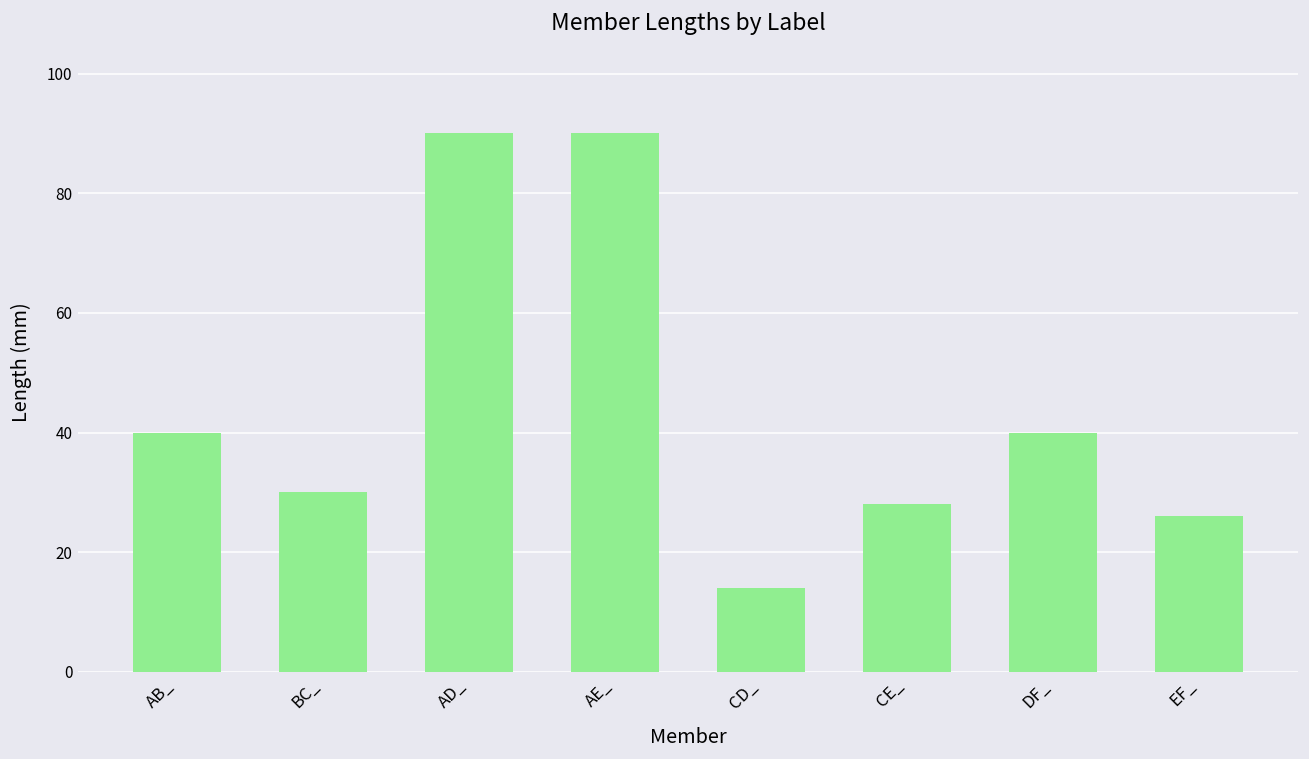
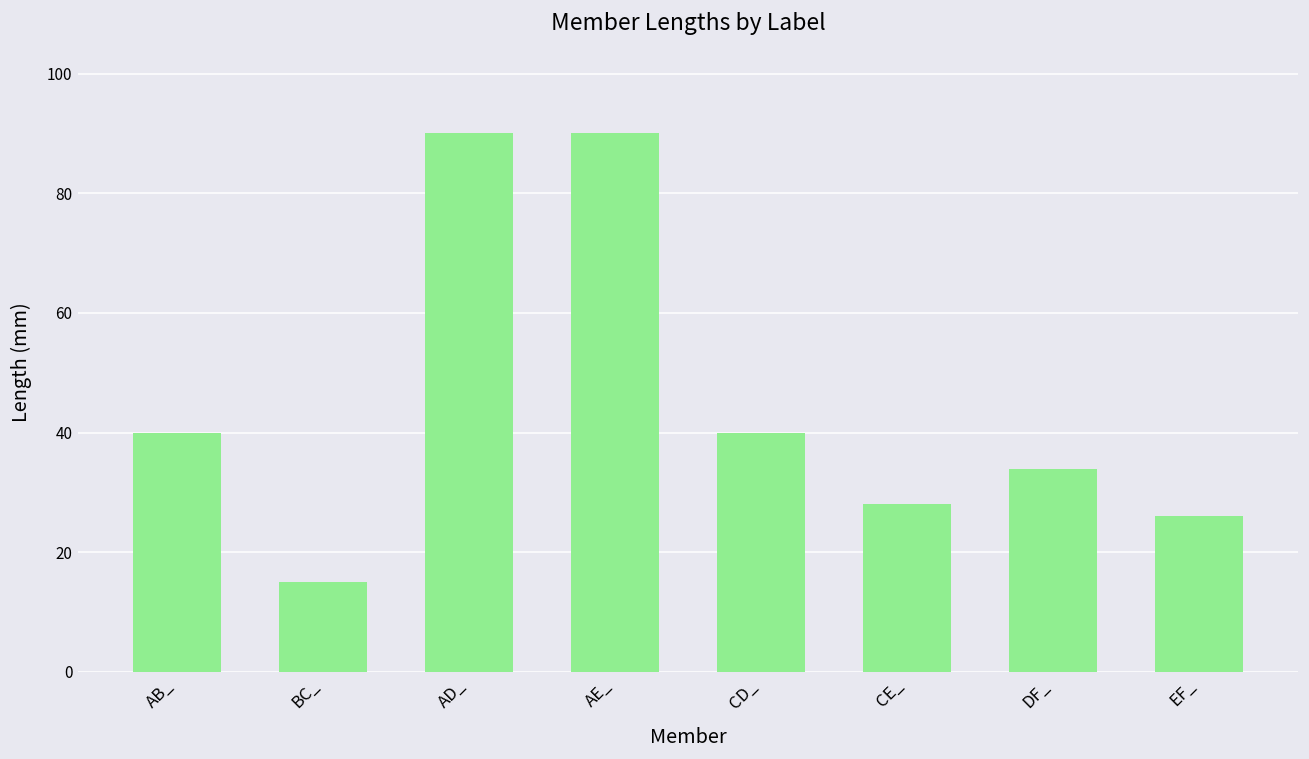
  {
    "AB_": 40,
-   "BC_": 30,
+   "BC_": 15,
    "AD_": 90,
    "AE_": 90,
-   "CD_": 14,
+   "CD_": 40,
    "CE_": 28,
-   "DF_": 40,
+   "DF_": 34,
    "EF_": 26
  }
